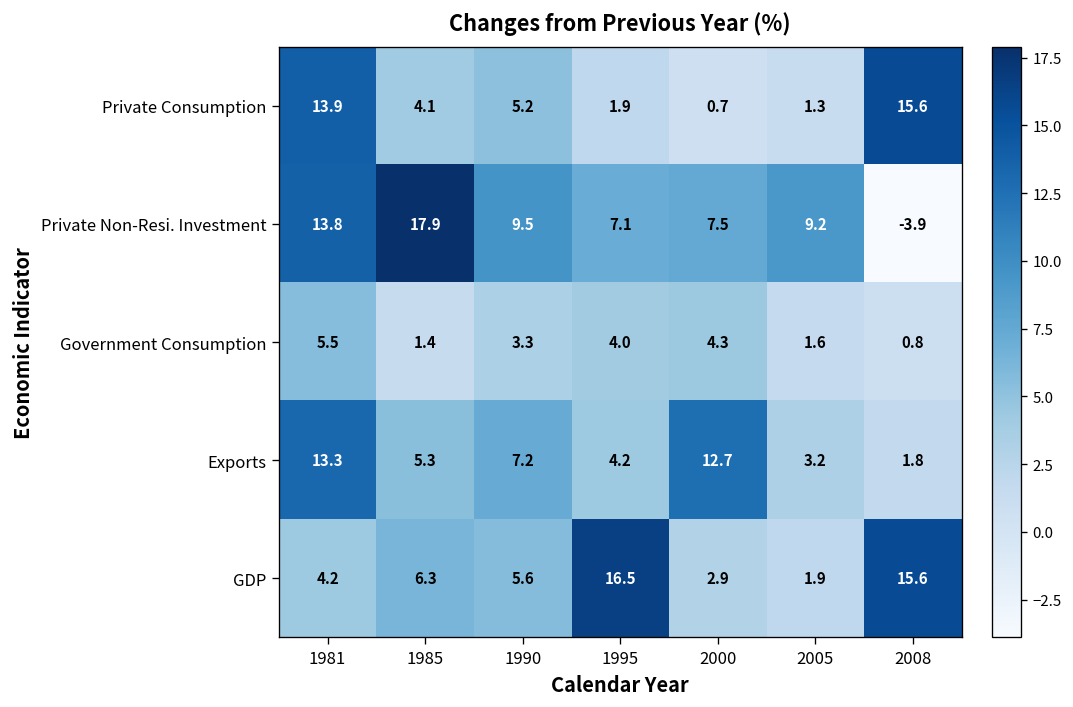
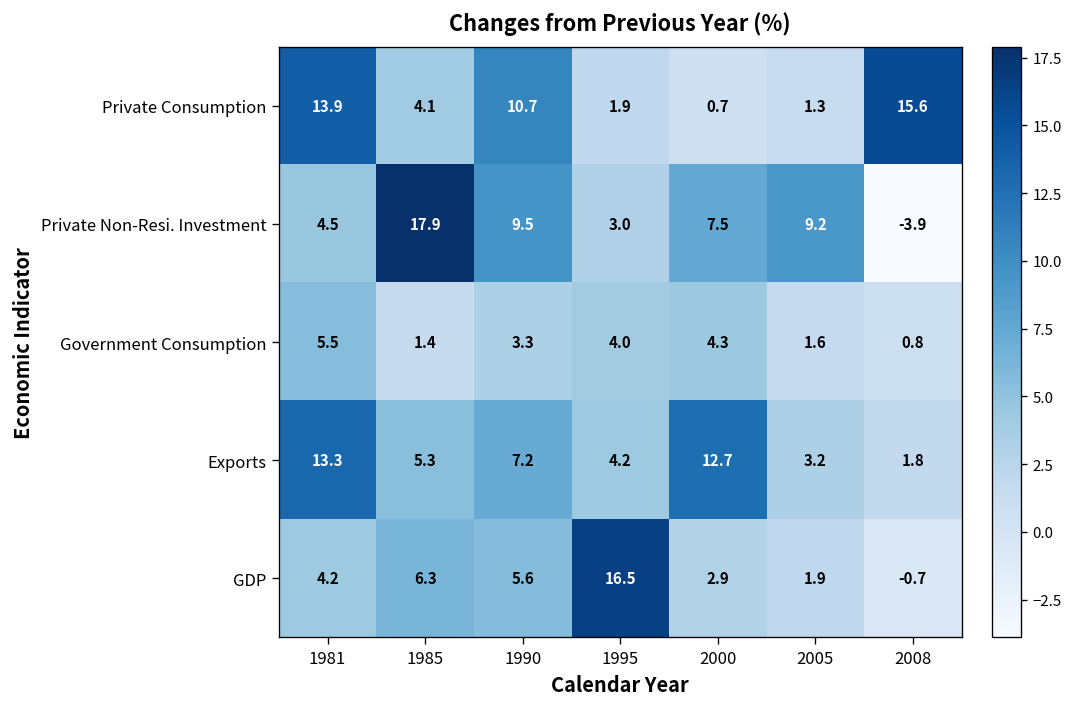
  {
    "Private Consumption": {
      "1981": 13.9,
      "1985": 4.1,
-     "1990": 5.2,
+     "1990": 10.7,
      "1995": 1.9,
      "2000": 0.7,
      "2005": 1.3,
      "2008": 15.6
    },
    "Private Non-Resi. Investment": {
-     "1981": 13.8,
+     "1981": 4.5,
      "1985": 17.9,
      "1990": 9.5,
-     "1995": 7.1,
+     "1995": 3.0,
      "2000": 7.5,
      "2005": 9.2,
      "2008": -3.9
    },
    "Government Consumption": {
      "1981": 5.5,
      "1985": 1.4,
      "1990": 3.3,
      "1995": 4.0,
      "2000": 4.3,
      "2005": 1.6,
      "2008": 0.8
    },
    "Exports": {
      "1981": 13.3,
      "1985": 5.3,
      "1990": 7.2,
      "1995": 4.2,
      "2000": 12.7,
      "2005": 3.2,
      "2008": 1.8
    },
    "GDP": {
      "1981": 4.2,
      "1985": 6.3,
      "1990": 5.6,
      "1995": 16.5,
      "2000": 2.9,
      "2005": 1.9,
-     "2008": 15.6
+     "2008": -0.7
    }
  }
